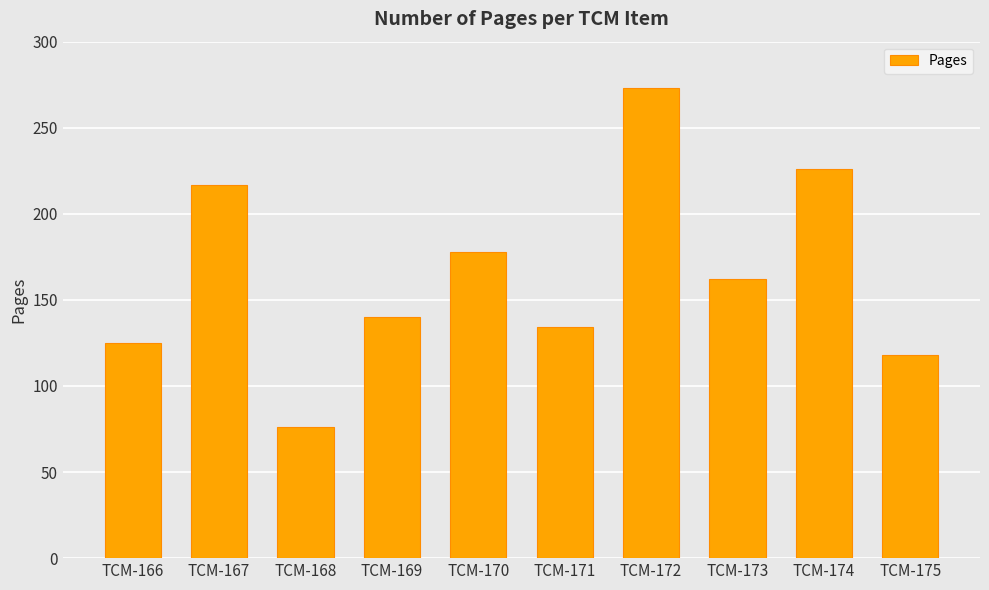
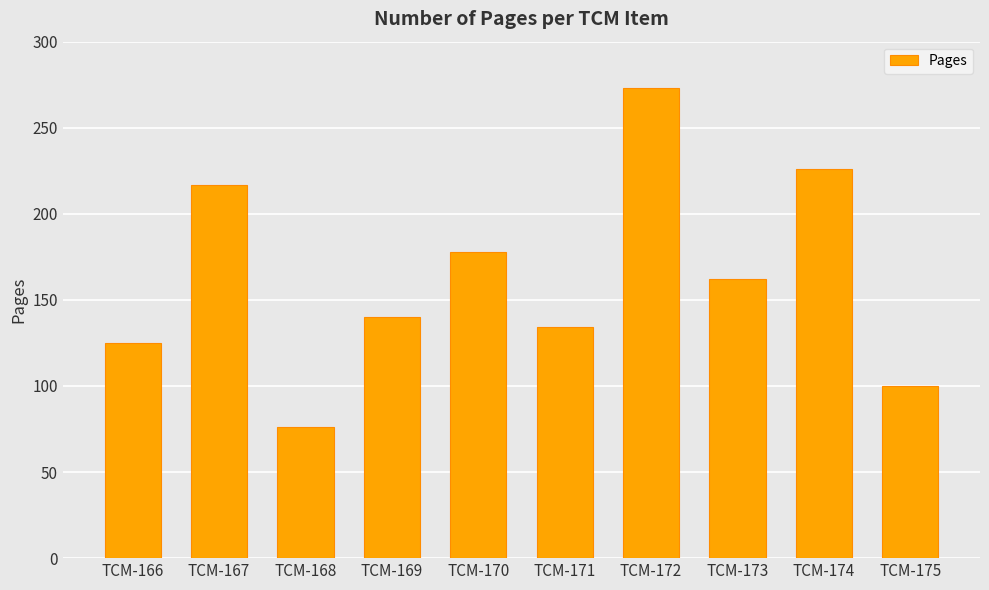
  {
    "TCM-166": 125,
    "TCM-167": 217,
    "TCM-168": 76,
    "TCM-169": 140,
    "TCM-170": 178,
    "TCM-171": 134,
    "TCM-172": 273,
    "TCM-173": 162,
    "TCM-174": 226,
-   "TCM-175": 118
+   "TCM-175": 100
  }
